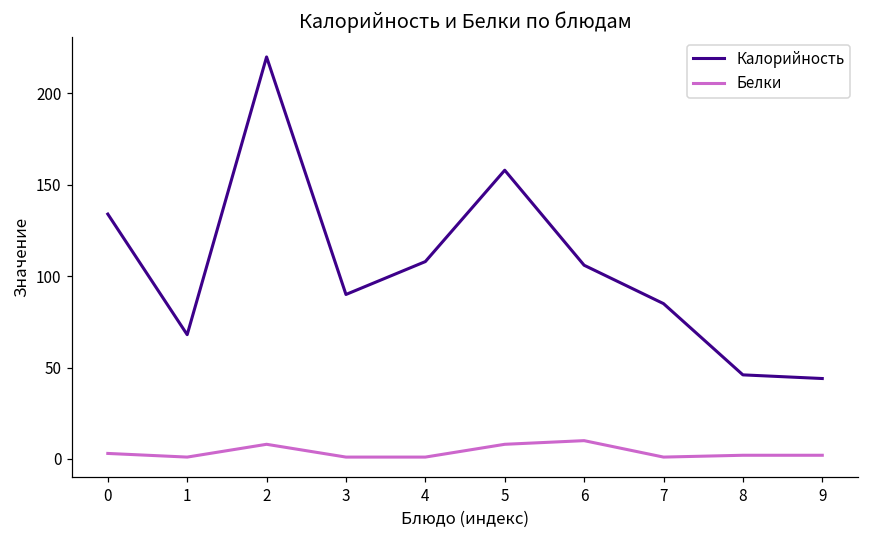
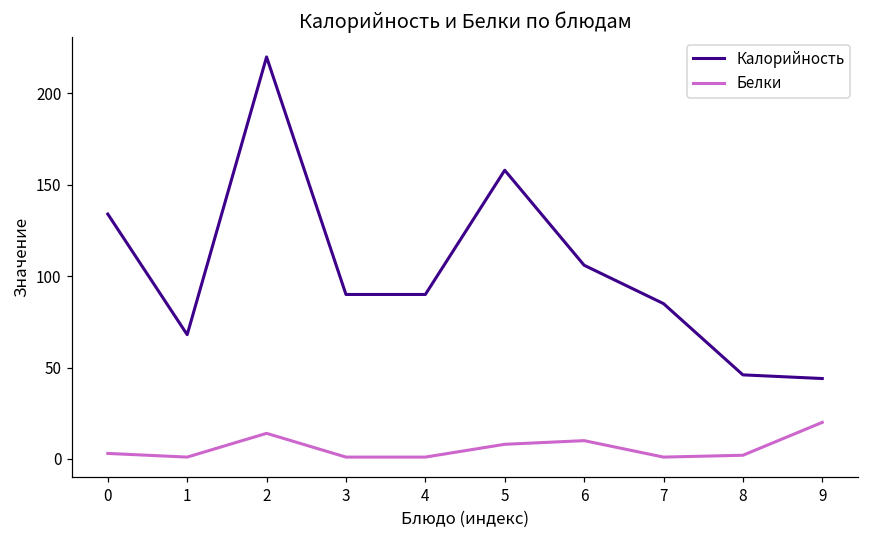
  {
    "Калорийность": {
      "0": 134,
      "1": 68,
      "2": 220,
      "3": 90,
-     "4": 108,
+     "4": 90,
      "5": 158,
      "6": 106,
      "7": 85,
      "8": 46,
      "9": 44
    },
    "Белки": {
      "0": 3,
      "1": 1,
-     "2": 8,
+     "2": 14,
      "3": 1,
      "4": 1,
      "5": 8,
      "6": 10,
      "7": 1,
      "8": 2,
-     "9": 2
+     "9": 20
    }
  }
